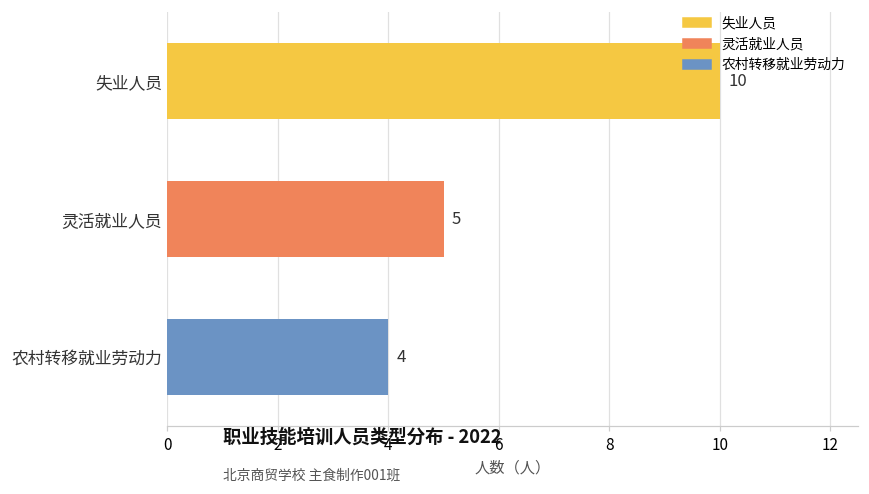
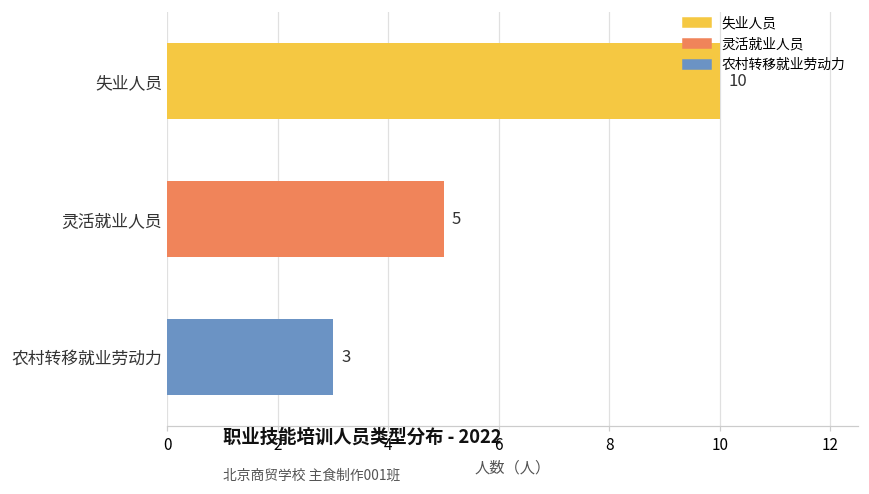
  {
    "失业人员": 10,
    "灵活就业人员": 5,
-   "农村转移就业劳动力": 4
+   "农村转移就业劳动力": 3
  }
